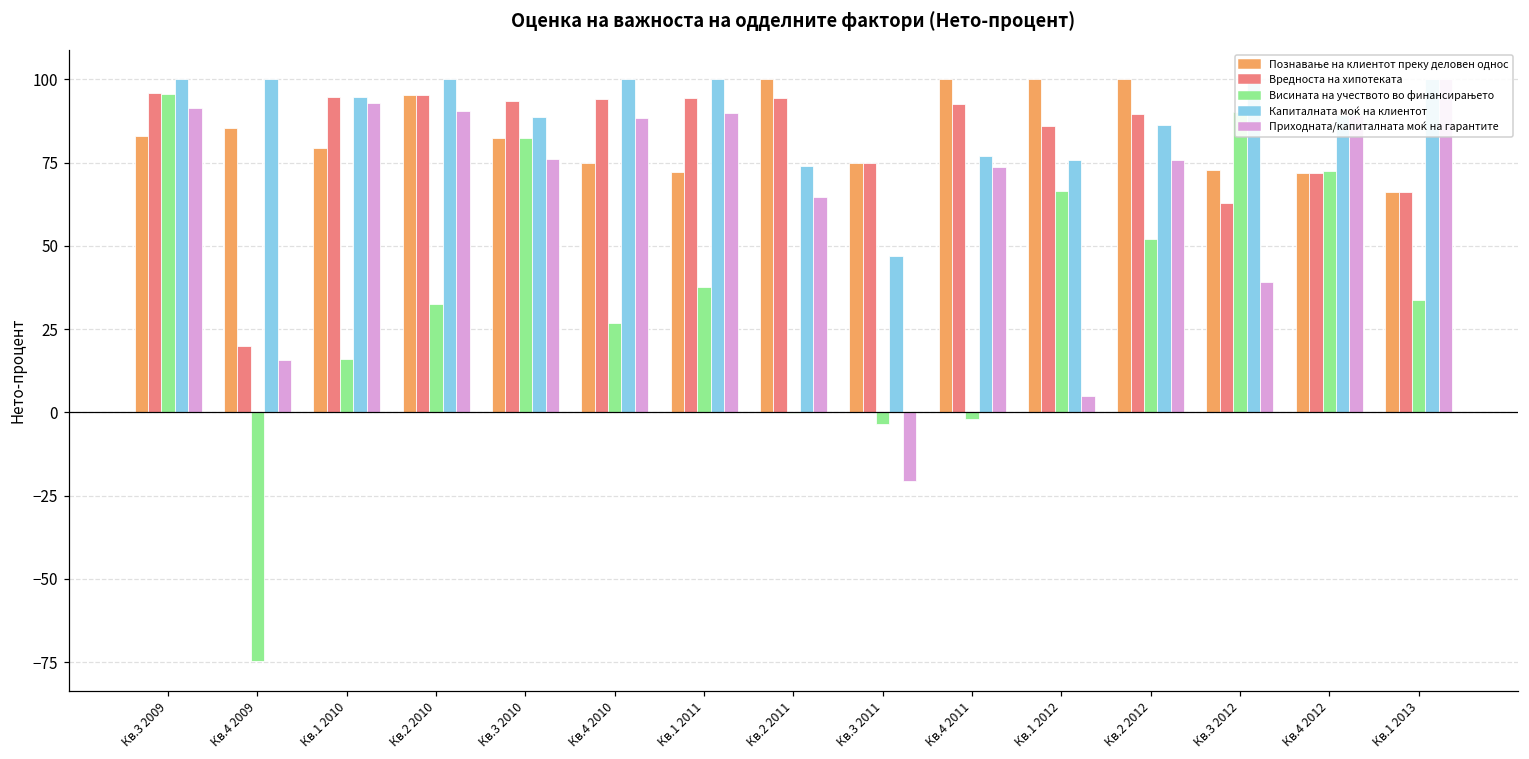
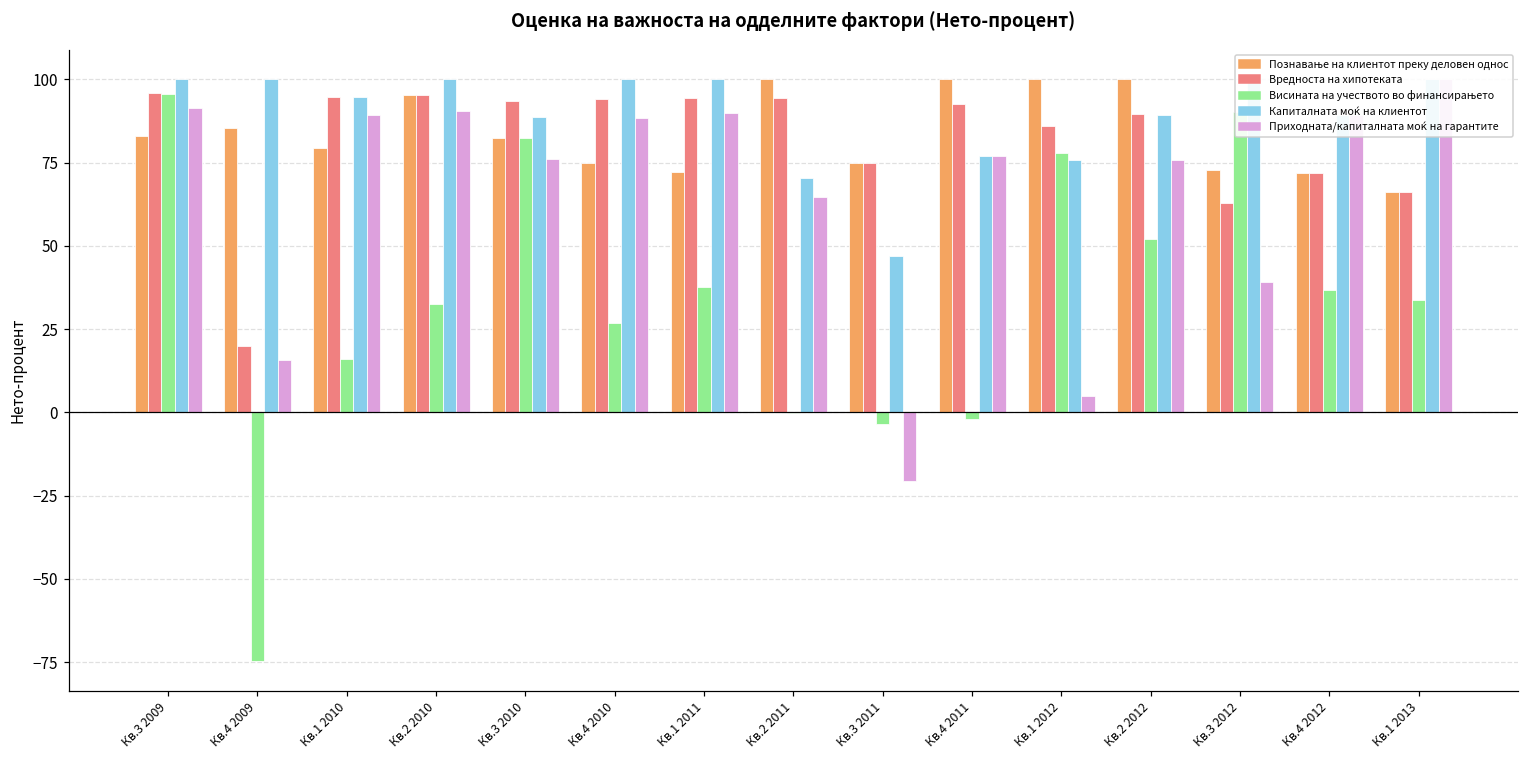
  {
    "Висината на учеството во финансирањето": {
      "Кв.3 2009": 96,
      "Кв.4 2009": -75,
      "Кв.1 2010": 16,
      "Кв.2 2010": 32,
      "Кв.3 2010": 82,
      "Кв.4 2010": 27,
      "Кв.1 2011": 38,
      "Кв.3 2011": -4,
      "Кв.4 2011": -2,
-     "Кв.1 2012": 67,
+     "Кв.1 2012": 78,
      "Кв.2 2012": 52,
-     "Кв.4 2012": 73,
+     "Кв.4 2012": 37,
      "Кв.1 2013": 34
    },
    "Капиталната моќ на клиентот": {
      "Кв.3 2009": 100,
      "Кв.4 2009": 100,
      "Кв.1 2010": 95,
      "Кв.2 2010": 100,
      "Кв.3 2010": 89,
      "Кв.4 2010": 100,
      "Кв.1 2011": 100,
-     "Кв.2 2011": 74,
+     "Кв.2 2011": 71,
      "Кв.3 2011": 47,
      "Кв.4 2011": 77,
      "Кв.1 2012": 76,
-     "Кв.2 2012": 86
+     "Кв.2 2012": 89
    },
    "Приходната/капиталната моќ на гарантите": {
      "Кв.3 2009": 92,
      "Кв.4 2009": 16,
-     "Кв.1 2010": 93,
+     "Кв.1 2010": 89,
      "Кв.2 2010": 91,
      "Кв.3 2010": 76,
      "Кв.4 2010": 88,
      "Кв.1 2011": 90,
      "Кв.2 2011": 65,
      "Кв.3 2011": -21,
-     "Кв.4 2011": 74,
+     "Кв.4 2011": 77,
      "Кв.1 2012": 5,
      "Кв.2 2012": 76,
      "Кв.3 2012": 39
    }
  }
